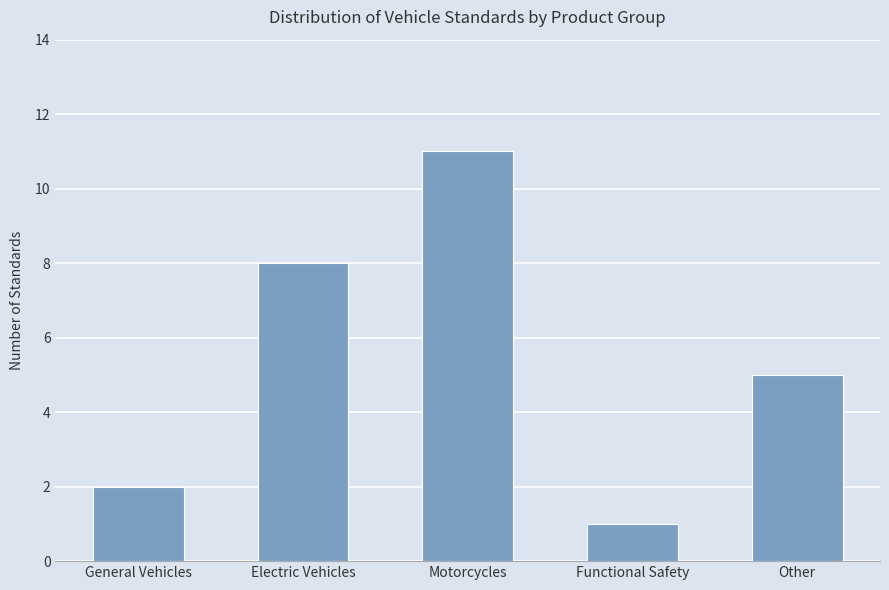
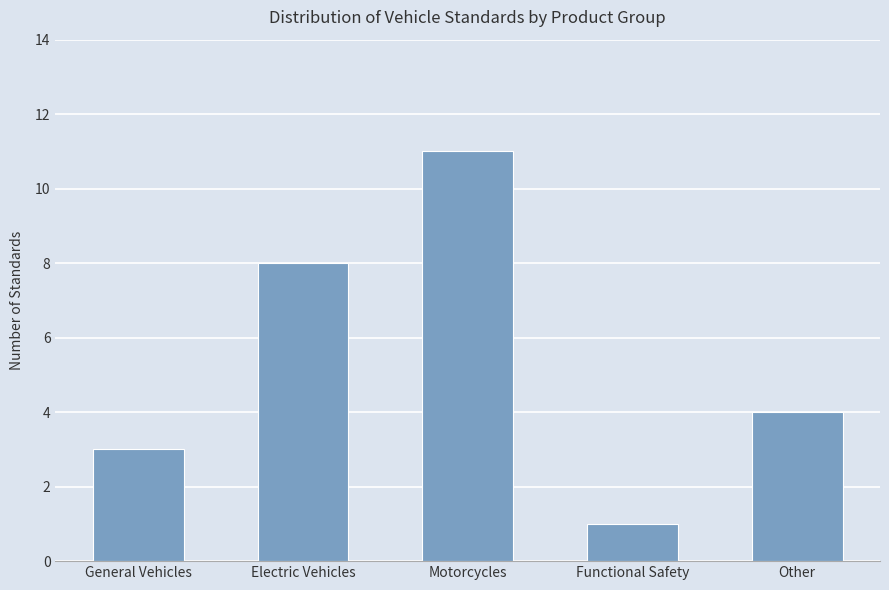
  {
-   "General Vehicles": 2,
+   "General Vehicles": 3,
    "Electric Vehicles": 8,
    "Motorcycles": 11,
    "Functional Safety": 1,
-   "Other": 5
+   "Other": 4
  }
